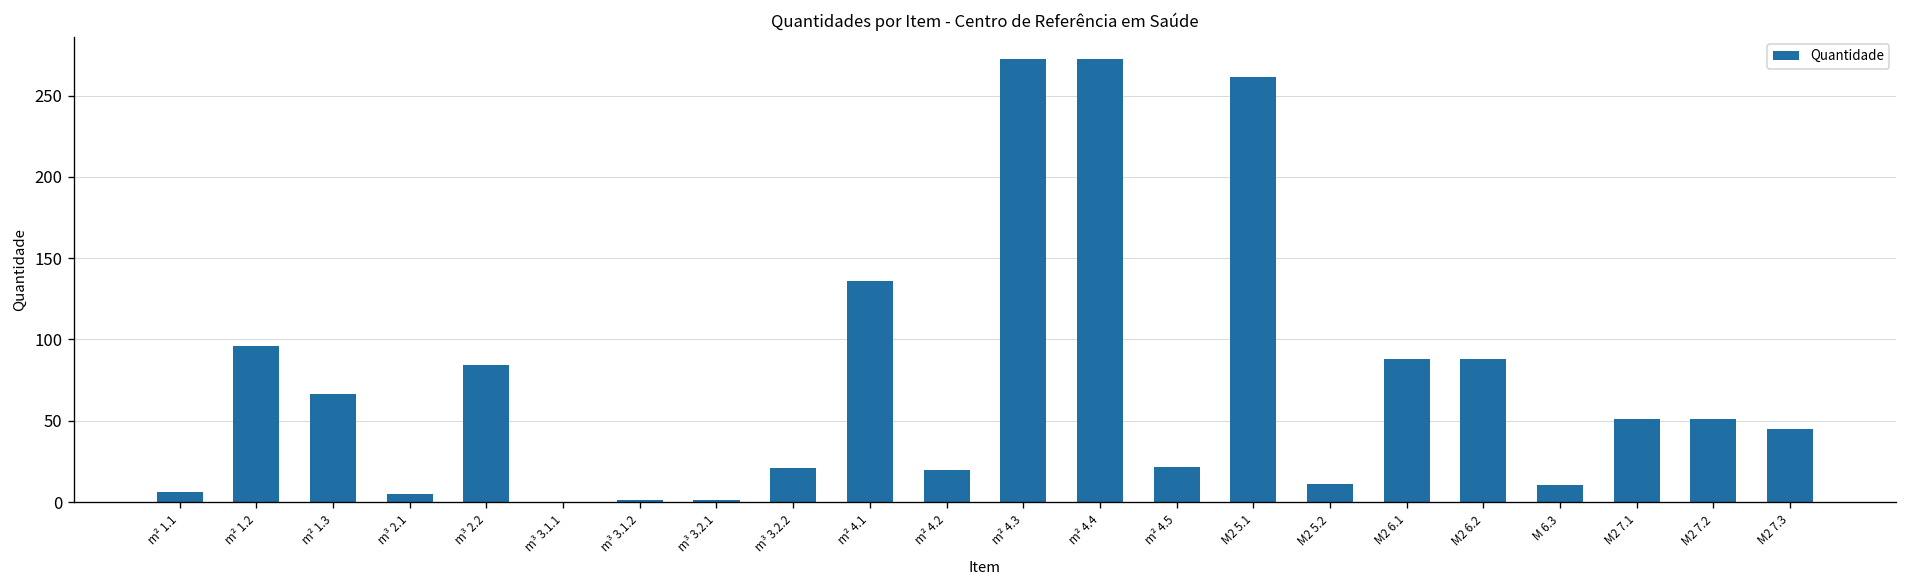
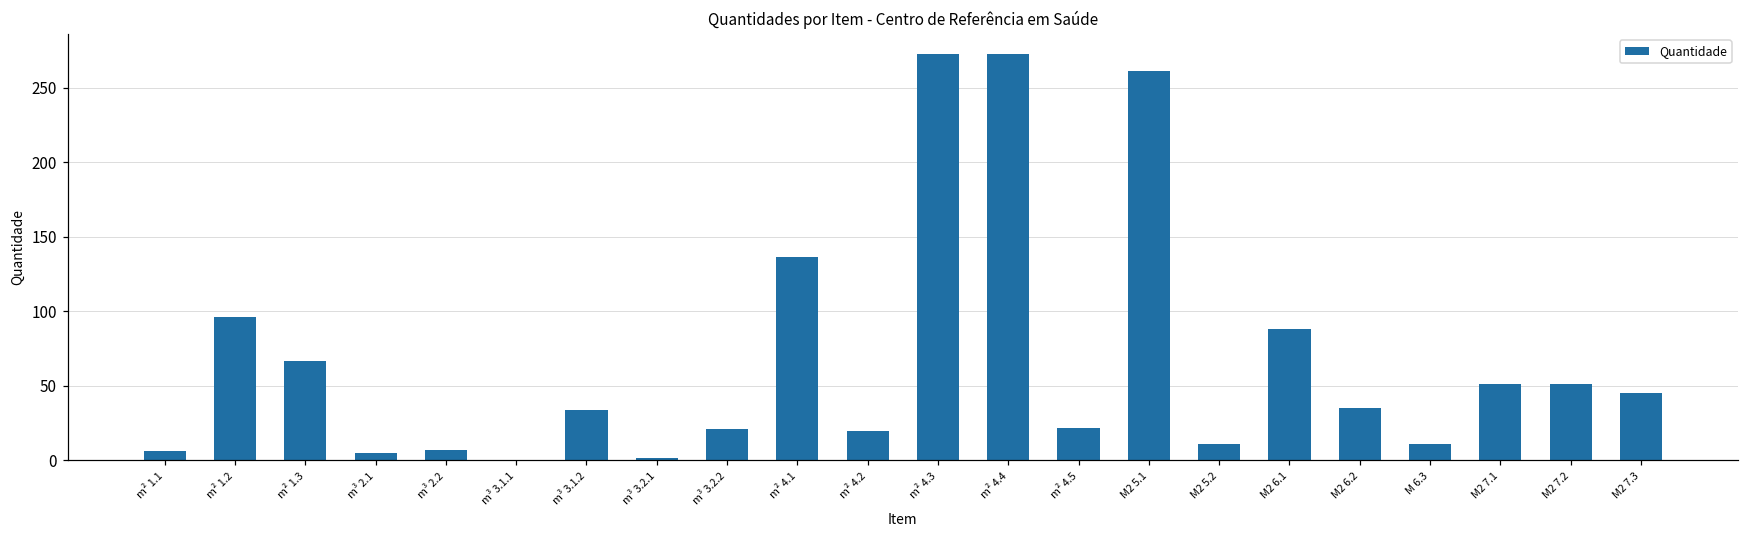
  {
    "m² 1.1": 6,
    "m² 1.2": 96,
    "m² 1.3": 67,
    "m³ 2.1": 5,
-   "m³ 2.2": 84,
-   "m³ 3.1.2": 1,
+   "m³ 2.2": 7,
+   "m³ 3.1.2": 34,
    "m³ 3.2.2": 21,
    "m² 4.1": 136,
    "m² 4.2": 20,
    "m² 4.3": 272,
    "m² 4.4": 272,
    "m² 4.5": 21,
    "M2 5.1": 261,
    "M2 5.2": 11,
    "M2 6.1": 88,
-   "M2 6.2": 88,
+   "M2 6.2": 35,
    "M 6.3": 11,
    "M2 7.1": 51,
    "M2 7.2": 51,
    "M2 7.3": 45
  }
